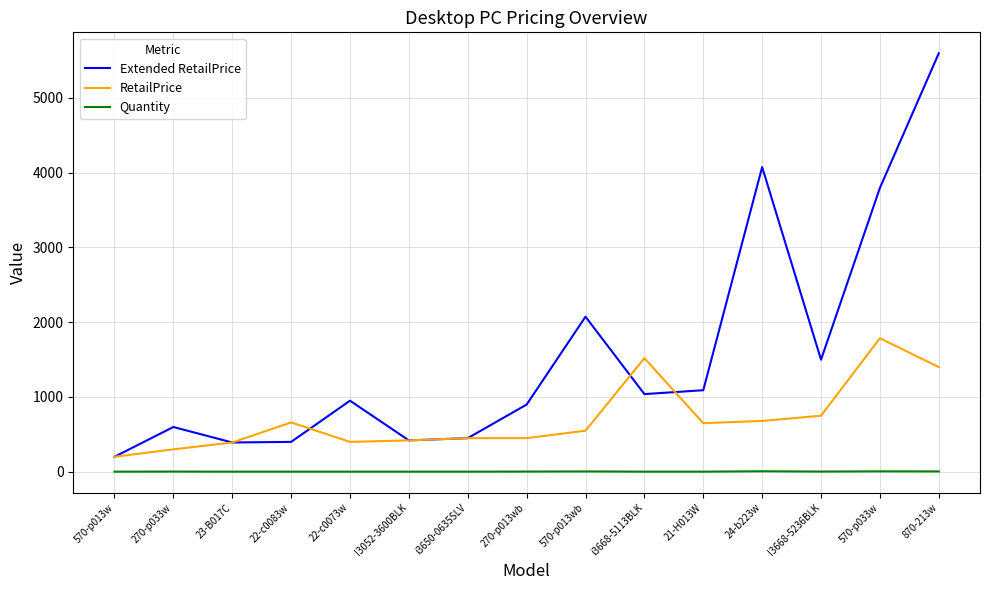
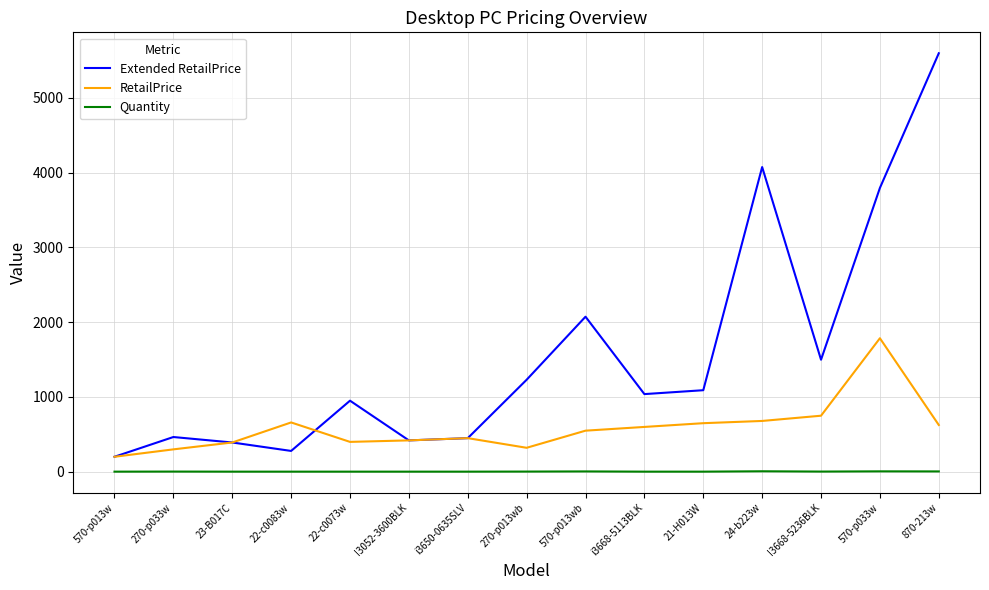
  {
    "Extended RetailPrice": {
-     "270-p033w": 600,
-     "22-c0083w": 400,
+     "270-p033w": 500,
+     "22-c0083w": 300,
      "22-c0073w": 1000,
-     "270-p013wb": 900,
+     "270-p013wb": 1200,
      "570-p013wb": 2100,
      "i3668-5113BLK": 1000,
      "21-H013W": 1100,
      "24-b223w": 4100,
      "I3668-5236BLK": 1500,
      "570-p033w": 3800,
      "870-213w": 5600
    },
    "RetailPrice": {
      "270-p033w": 300,
      "22-c0083w": 700,
      "22-c0073w": 400,
-     "270-p013wb": 400,
+     "270-p013wb": 300,
      "570-p013wb": 500,
-     "i3668-5113BLK": 1500,
+     "i3668-5113BLK": 600,
      "21-H013W": 600,
      "24-b223w": 700,
      "I3668-5236BLK": 700,
      "570-p033w": 1800,
-     "870-213w": 1400
+     "870-213w": 600
    },
    "Quantity": {
      "570-p013w": 0,
      "270-p033w": 0,
      "23-B017C": 0,
      "22-c0083w": 0,
      "22-c0073w": 0,
      "I3052-3600BLK": 0,
      "i3650-0635SLV": 0,
      "270-p013wb": 0,
      "570-p013wb": 0,
      "i3668-5113BLK": 0,
      "21-H013W": 0,
      "24-b223w": 0,
      "I3668-5236BLK": 0,
      "570-p033w": 0,
      "870-213w": 0
    }
  }
